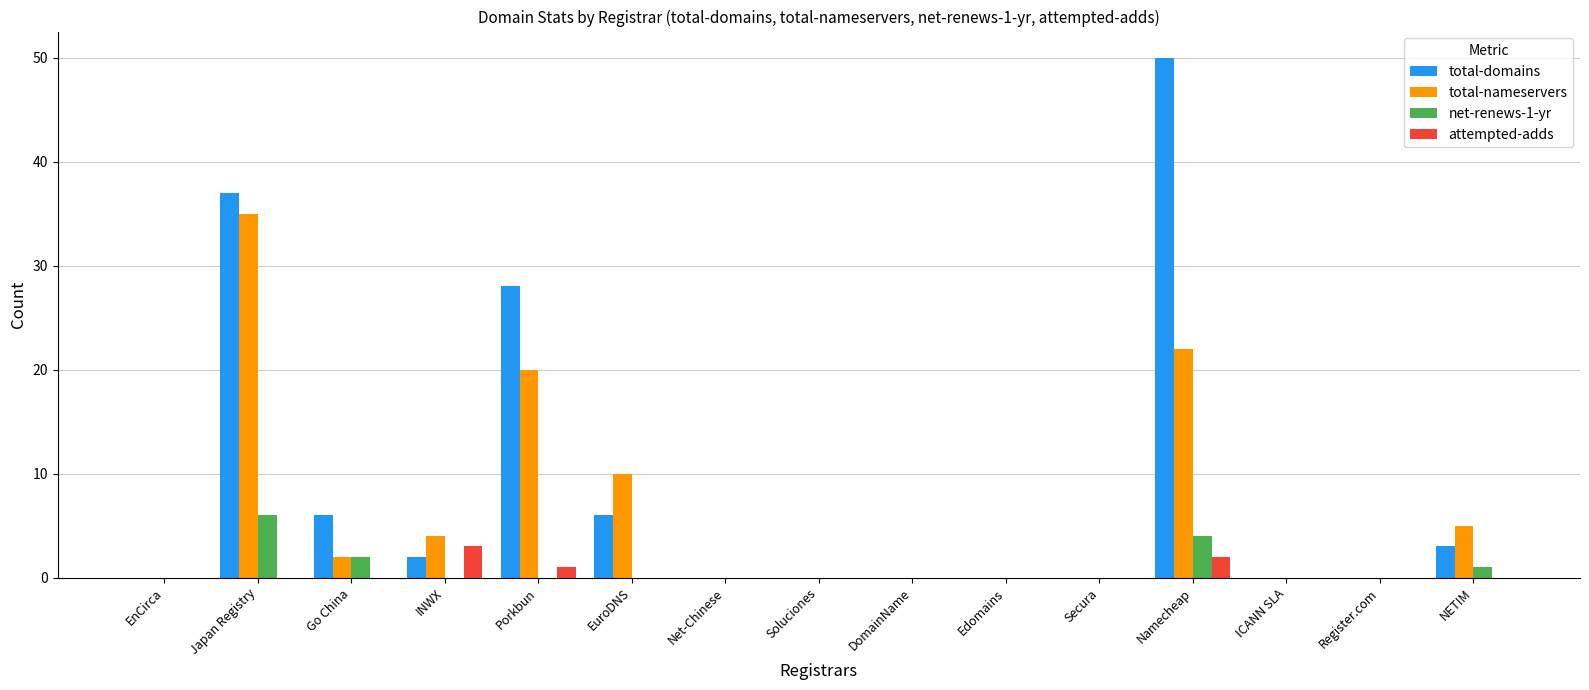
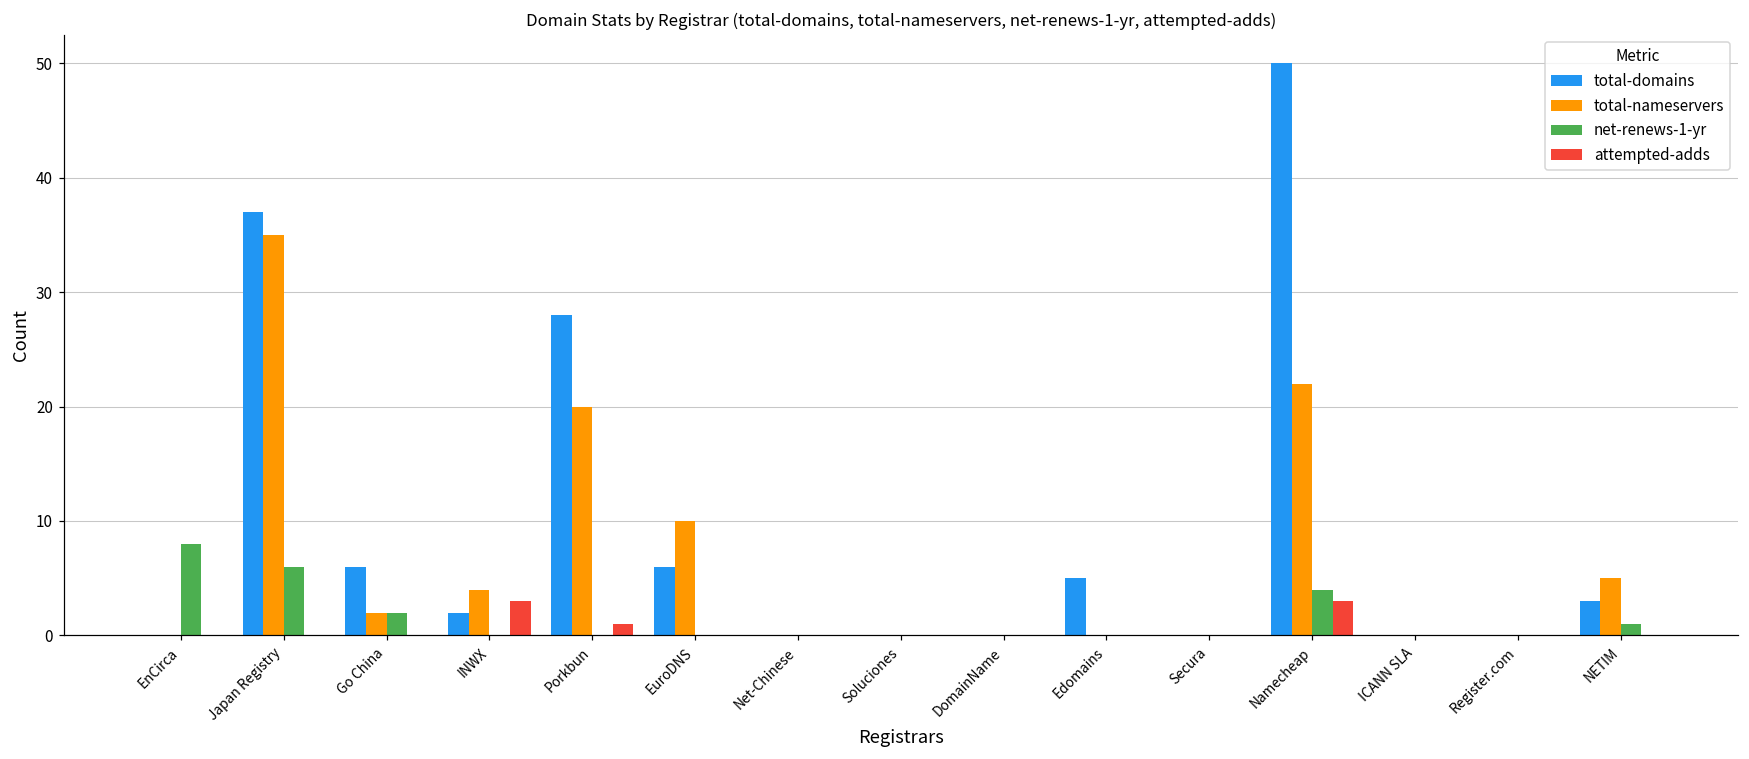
  {
    "total-domains": {
      "EnCirca": 0,
      "Japan Registry": 37,
      "Go China": 6,
      "INWX": 2,
      "Porkbun": 28,
      "EuroDNS": 6,
      "Net-Chinese": 0,
      "Soluciones": 0,
      "DomainName": 0,
-     "Edomains": 0,
+     "Edomains": 5,
      "Secura": 0,
      "Namecheap": 50,
      "ICANN SLA": 0,
      "Register.com": 0,
      "NETIM": 3
    },
    "total-nameservers": {
      "EnCirca": 0,
      "Japan Registry": 35,
      "Go China": 2,
      "INWX": 4,
      "Porkbun": 20,
      "EuroDNS": 10,
      "Net-Chinese": 0,
      "Soluciones": 0,
      "DomainName": 0,
      "Edomains": 0,
      "Secura": 0,
      "Namecheap": 22,
      "ICANN SLA": 0,
      "Register.com": 0,
      "NETIM": 5
    },
    "net-renews-1-yr": {
-     "EnCirca": 0,
+     "EnCirca": 8,
      "Japan Registry": 6,
      "Go China": 2,
      "INWX": 0,
      "Porkbun": 0,
      "EuroDNS": 0,
      "Net-Chinese": 0,
      "Soluciones": 0,
      "DomainName": 0,
      "Edomains": 0,
      "Secura": 0,
      "Namecheap": 4,
      "ICANN SLA": 0,
      "Register.com": 0,
      "NETIM": 1
    },
    "attempted-adds": {
      "EnCirca": 0,
      "Japan Registry": 0,
      "Go China": 0,
      "INWX": 3,
      "Porkbun": 1,
      "EuroDNS": 0,
      "Net-Chinese": 0,
      "Soluciones": 0,
      "DomainName": 0,
      "Edomains": 0,
      "Secura": 0,
-     "Namecheap": 2,
+     "Namecheap": 3,
      "ICANN SLA": 0,
      "Register.com": 0,
      "NETIM": 0
    }
  }
